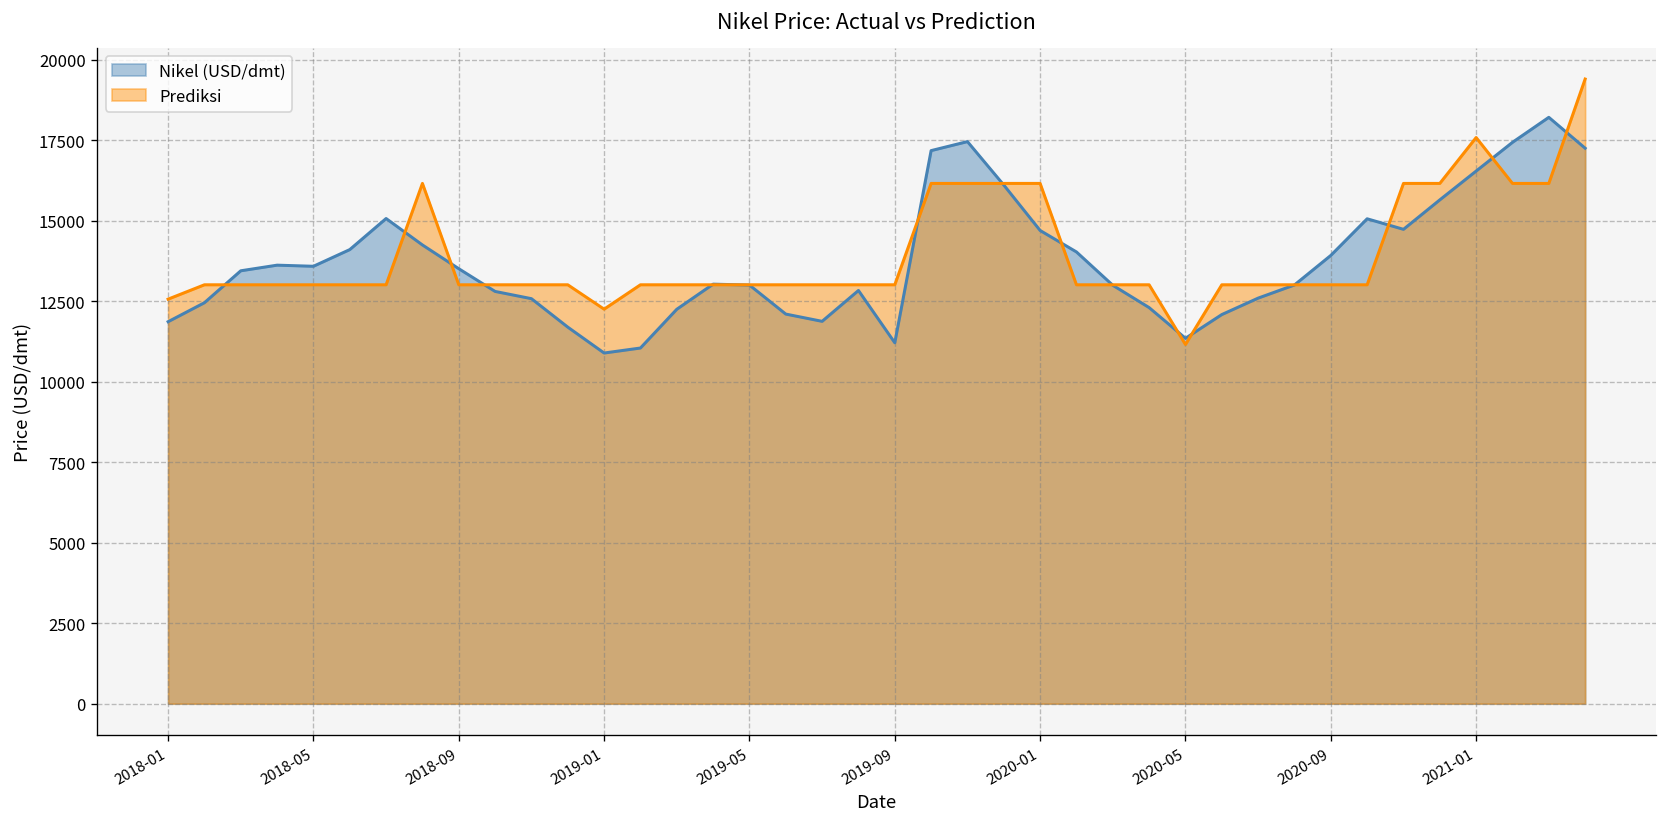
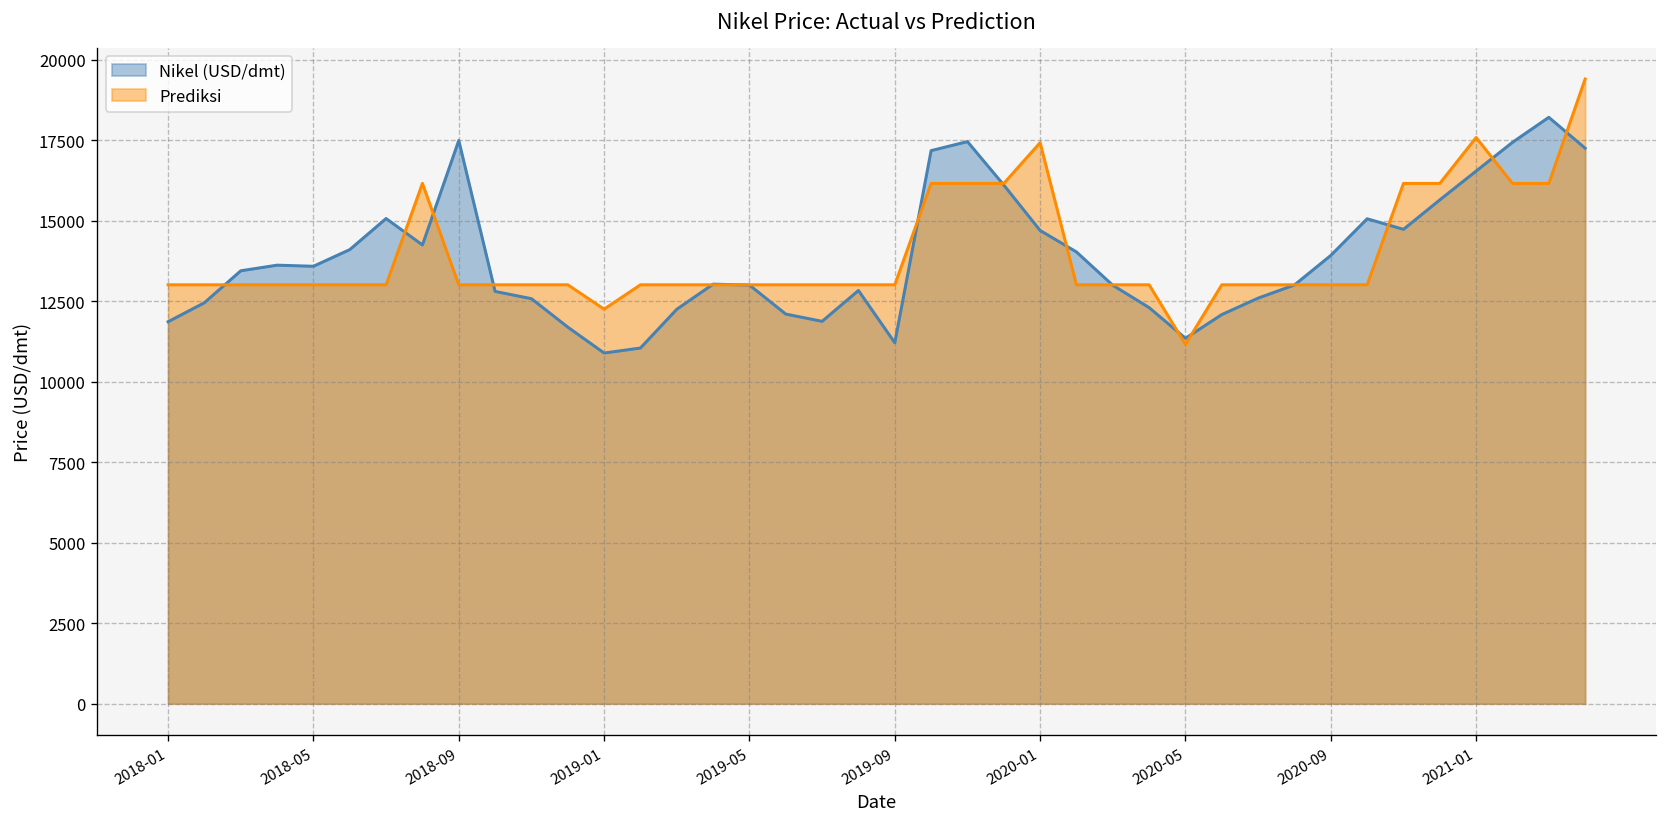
  {
    "Nikel (USD/dmt)": {
      "2018-01": 11900,
      "2018-05": 13600,
-     "2018-09": 13500,
+     "2018-09": 17500,
      "2019-01": 10900,
      "2019-09": 11200,
      "2020-01": 14700,
      "2020-05": 11300,
      "2020-09": 13900,
      "2021-01": 16500
    },
    "Prediksi": {
-     "2018-01": 12600,
+     "2018-01": 13000,
      "2018-05": 13000,
      "2018-09": 13000,
      "2019-01": 12300,
      "2019-09": 13000,
-     "2020-01": 16200,
+     "2020-01": 17400,
      "2020-05": 11200,
      "2020-09": 13000,
      "2021-01": 17600
    }
  }
